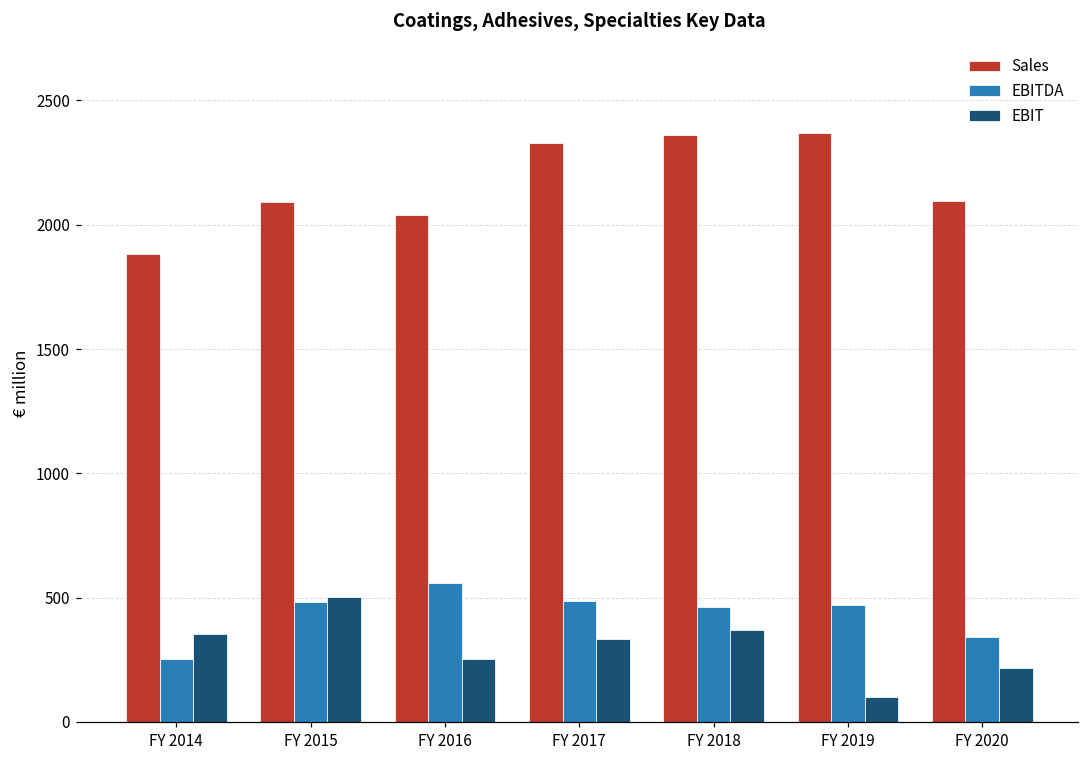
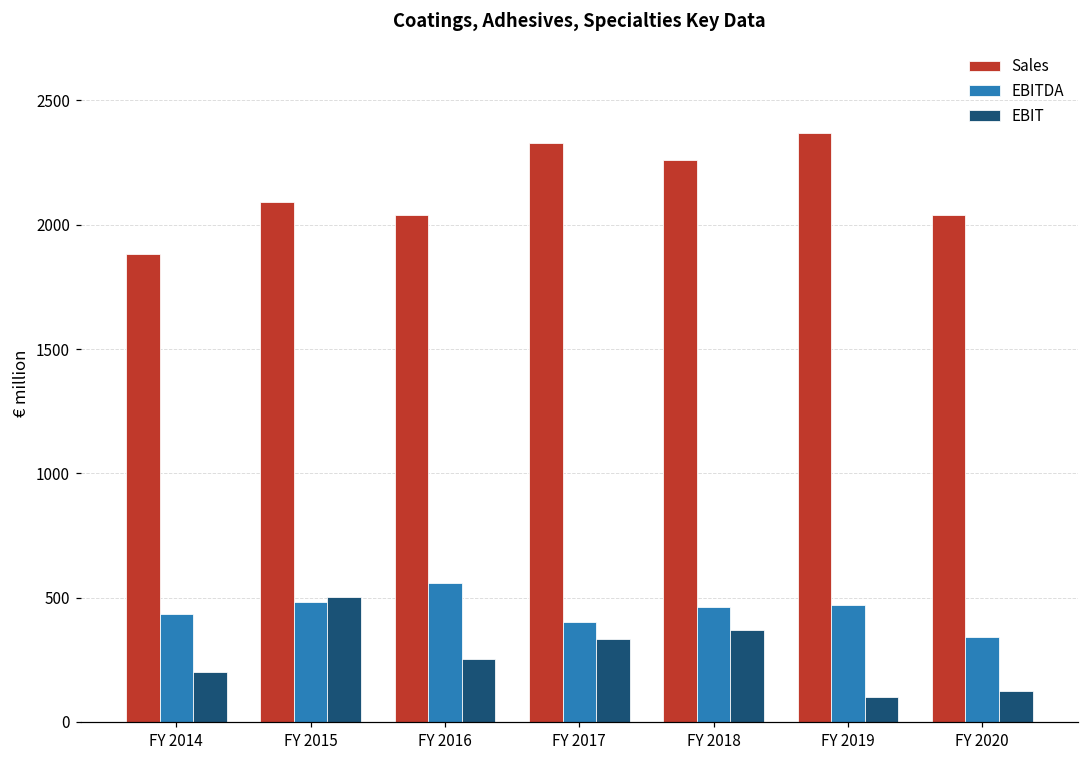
  {
    "Sales": {
      "FY 2014": 1880,
      "FY 2015": 2090,
      "FY 2016": 2040,
      "FY 2017": 2330,
-     "FY 2018": 2360,
+     "FY 2018": 2260,
      "FY 2019": 2370,
-     "FY 2020": 2100
+     "FY 2020": 2040
    },
    "EBITDA": {
-     "FY 2014": 250,
+     "FY 2014": 440,
      "FY 2015": 480,
      "FY 2016": 560,
-     "FY 2017": 490,
+     "FY 2017": 400,
      "FY 2018": 460,
      "FY 2019": 470,
      "FY 2020": 340
    },
    "EBIT": {
-     "FY 2014": 350,
+     "FY 2014": 200,
      "FY 2015": 500,
      "FY 2016": 250,
      "FY 2017": 330,
      "FY 2018": 370,
      "FY 2019": 100,
-     "FY 2020": 220
+     "FY 2020": 130
    }
  }
